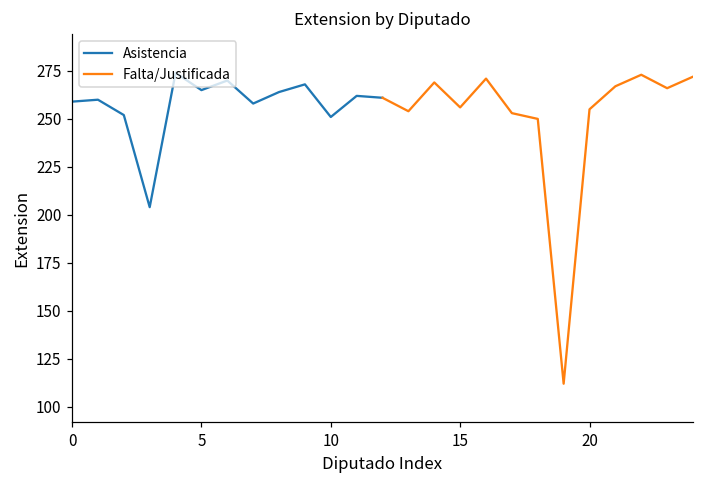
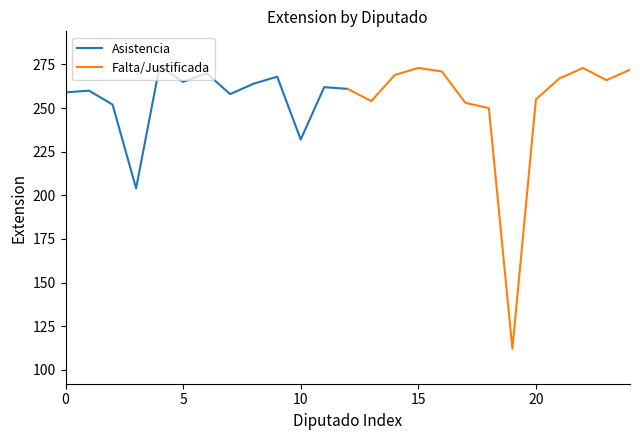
  {
    "Asistencia": {
      "0": 259,
      "5": 265,
-     "10": 251
+     "10": 232
    },
    "Falta/Justificada": {
-     "15": 256,
+     "15": 273,
      "20": 255
    }
  }
